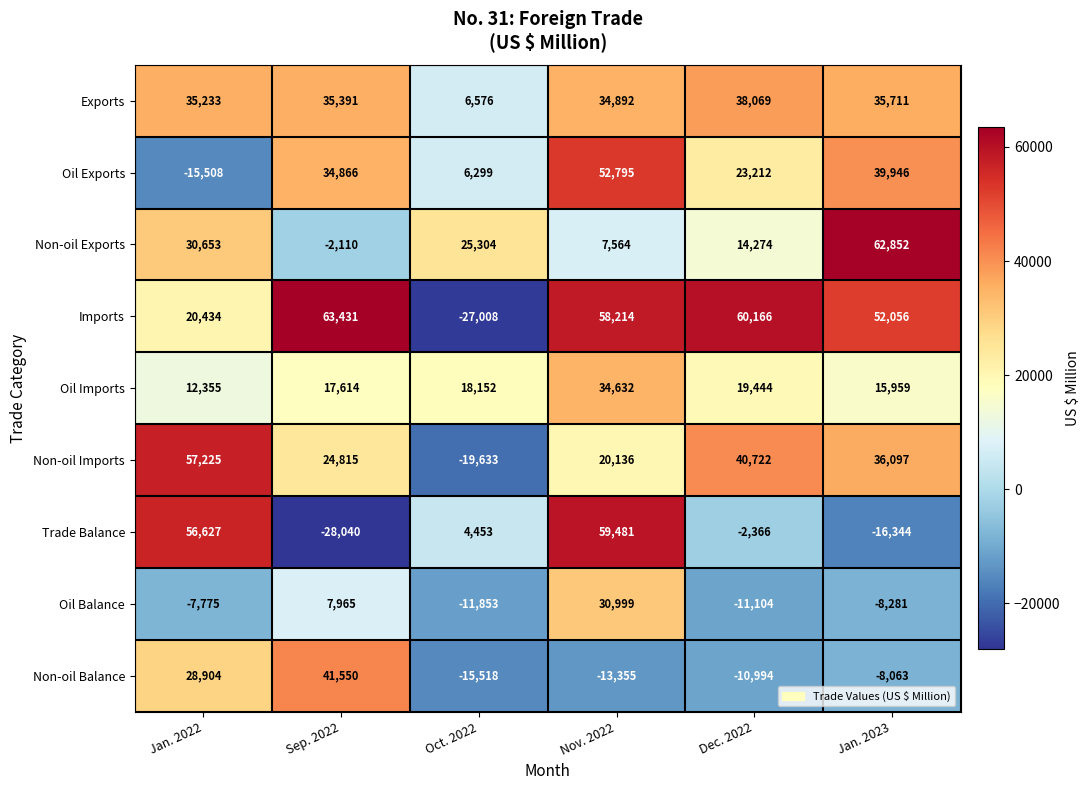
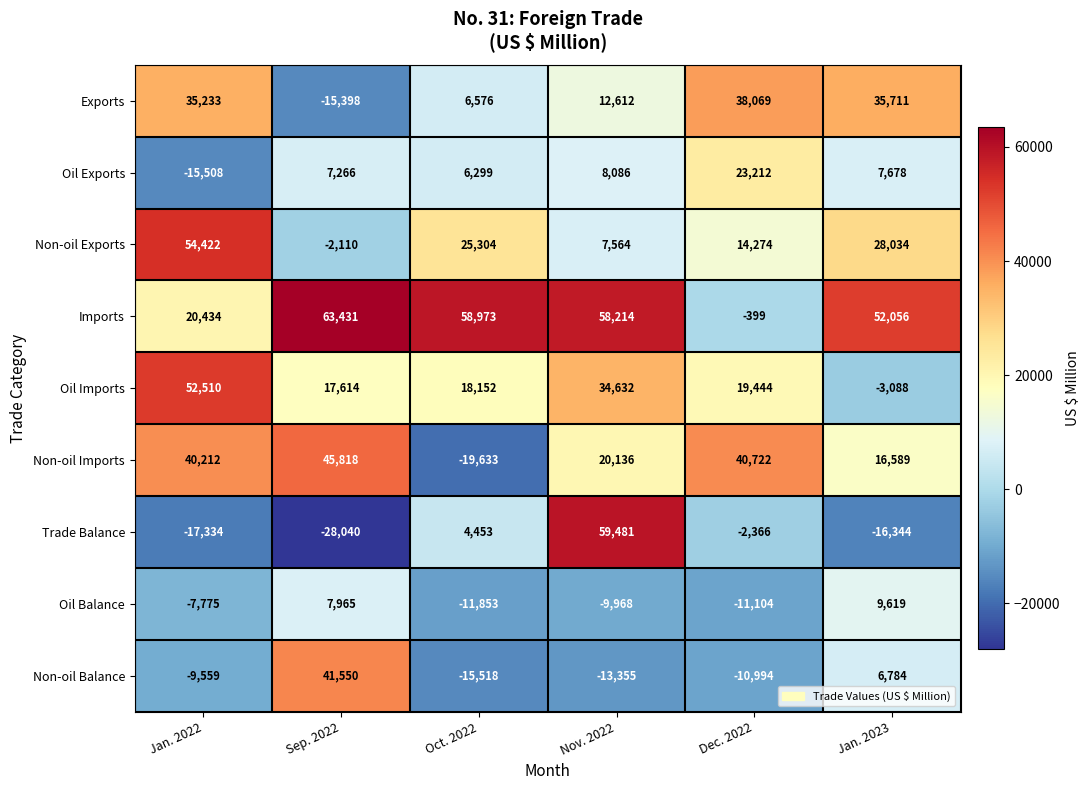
  {
    "Exports": {
      "Jan. 2022": "35,233",
-     "Sep. 2022": "35,391",
+     "Sep. 2022": "-15,398",
      "Oct. 2022": "6,576",
-     "Nov. 2022": "34,892",
+     "Nov. 2022": "12,612",
      "Dec. 2022": "38,069",
      "Jan. 2023": "35,711"
    },
    "Oil Exports": {
      "Jan. 2022": "-15,508",
-     "Sep. 2022": "34,866",
+     "Sep. 2022": "7,266",
      "Oct. 2022": "6,299",
-     "Nov. 2022": "52,795",
+     "Nov. 2022": "8,086",
      "Dec. 2022": "23,212",
-     "Jan. 2023": "39,946"
+     "Jan. 2023": "7,678"
    },
    "Non-oil Exports": {
-     "Jan. 2022": "30,653",
+     "Jan. 2022": "54,422",
      "Sep. 2022": "-2,110",
      "Oct. 2022": "25,304",
      "Nov. 2022": "7,564",
      "Dec. 2022": "14,274",
-     "Jan. 2023": "62,852"
+     "Jan. 2023": "28,034"
    },
    "Imports": {
      "Jan. 2022": "20,434",
      "Sep. 2022": "63,431",
-     "Oct. 2022": "-27,008",
+     "Oct. 2022": "58,973",
      "Nov. 2022": "58,214",
-     "Dec. 2022": "60,166",
+     "Dec. 2022": "-399",
      "Jan. 2023": "52,056"
    },
    "Oil Imports": {
-     "Jan. 2022": "12,355",
+     "Jan. 2022": "52,510",
      "Sep. 2022": "17,614",
      "Oct. 2022": "18,152",
      "Nov. 2022": "34,632",
      "Dec. 2022": "19,444",
-     "Jan. 2023": "15,959"
+     "Jan. 2023": "-3,088"
    },
    "Non-oil Imports": {
-     "Jan. 2022": "57,225",
-     "Sep. 2022": "24,815",
+     "Jan. 2022": "40,212",
+     "Sep. 2022": "45,818",
      "Oct. 2022": "-19,633",
      "Nov. 2022": "20,136",
      "Dec. 2022": "40,722",
-     "Jan. 2023": "36,097"
+     "Jan. 2023": "16,589"
    },
    "Trade Balance": {
-     "Jan. 2022": "56,627",
+     "Jan. 2022": "-17,334",
      "Sep. 2022": "-28,040",
      "Oct. 2022": "4,453",
      "Nov. 2022": "59,481",
      "Dec. 2022": "-2,366",
      "Jan. 2023": "-16,344"
    },
    "Oil Balance": {
      "Jan. 2022": "-7,775",
      "Sep. 2022": "7,965",
      "Oct. 2022": "-11,853",
-     "Nov. 2022": "30,999",
+     "Nov. 2022": "-9,968",
      "Dec. 2022": "-11,104",
-     "Jan. 2023": "-8,281"
+     "Jan. 2023": "9,619"
    },
    "Non-oil Balance": {
-     "Jan. 2022": "28,904",
+     "Jan. 2022": "-9,559",
      "Sep. 2022": "41,550",
      "Oct. 2022": "-15,518",
      "Nov. 2022": "-13,355",
      "Dec. 2022": "-10,994",
-     "Jan. 2023": "-8,063"
+     "Jan. 2023": "6,784"
    }
  }
